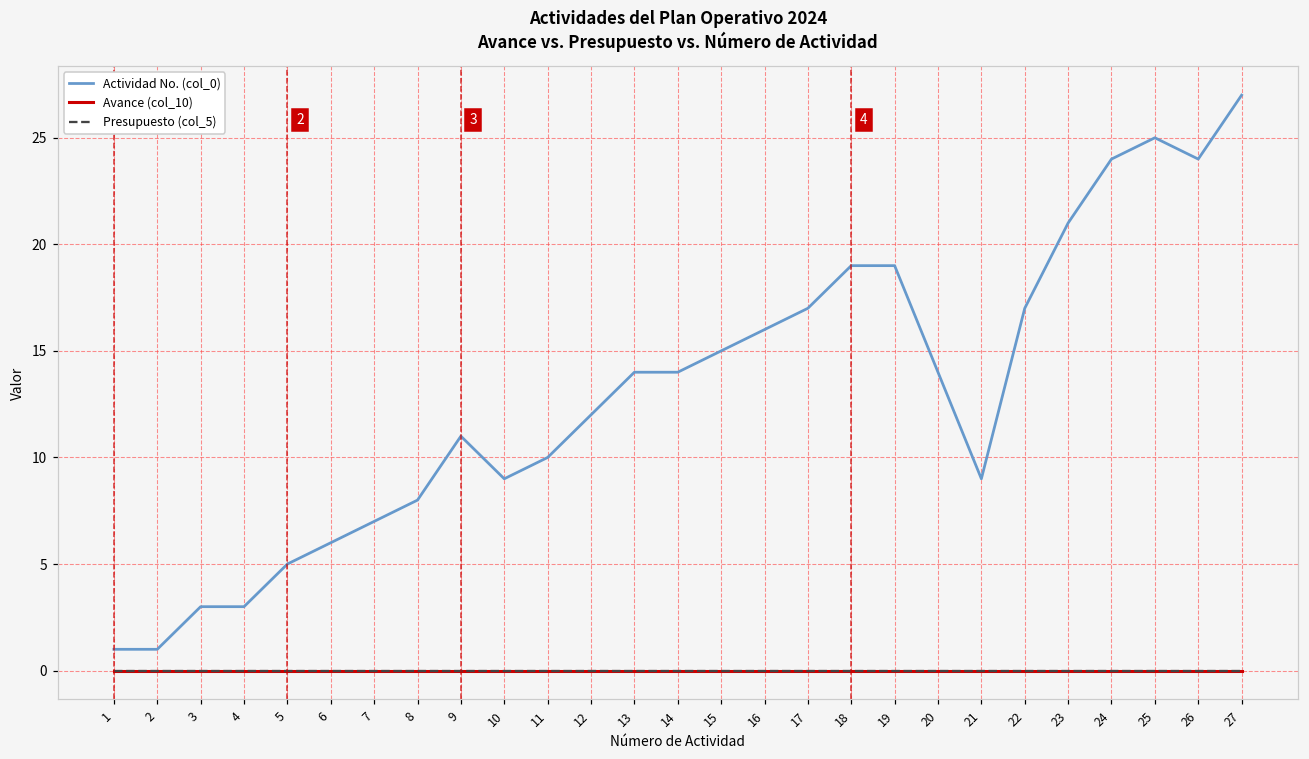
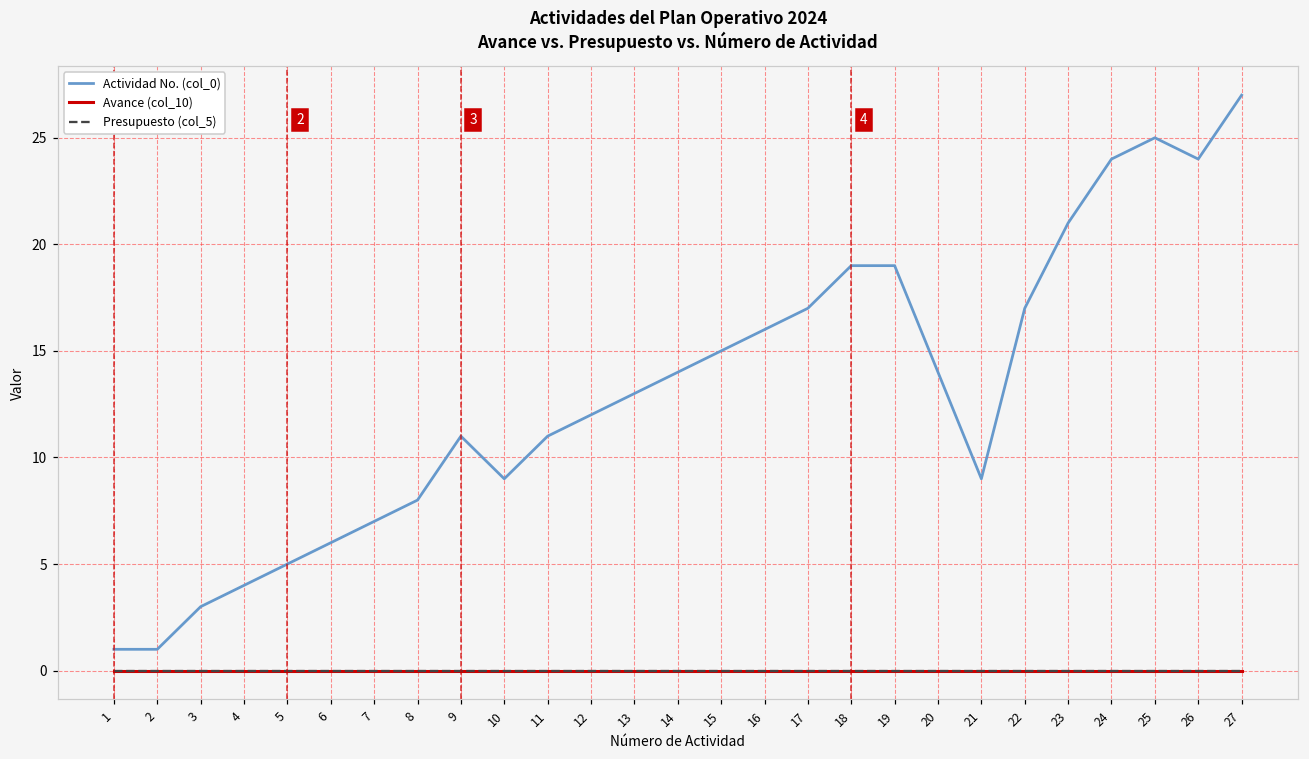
  {
    "Actividad No. (col_0)": {
      "1": 1,
      "2": 1,
      "3": 3,
-     "4": 3,
+     "4": 4,
      "5": 5,
      "6": 6,
      "7": 7,
      "8": 8,
      "9": 11,
      "10": 9,
-     "11": 10,
+     "11": 11,
      "12": 12,
-     "13": 14,
+     "13": 13,
      "14": 14,
      "15": 15,
      "16": 16,
      "17": 17,
      "18": 19,
      "19": 19,
      "20": 14,
      "21": 9,
      "22": 17,
      "23": 21,
      "24": 24,
      "25": 25,
      "26": 24,
      "27": 27
    },
    "Presupuesto (col_5)": {
      "1": 0,
      "2": 0,
      "3": 0,
      "4": 0,
      "5": 0,
      "6": 0,
      "7": 0,
      "8": 0,
      "9": 0,
      "10": 0,
      "11": 0,
      "12": 0,
      "13": 0,
      "14": 0,
      "15": 0,
      "16": 0,
      "17": 0,
      "18": 0,
      "19": 0,
      "20": 0,
      "21": 0,
      "22": 0,
      "23": 0,
      "24": 0,
      "25": 0,
      "26": 0,
      "27": 0
    }
  }
